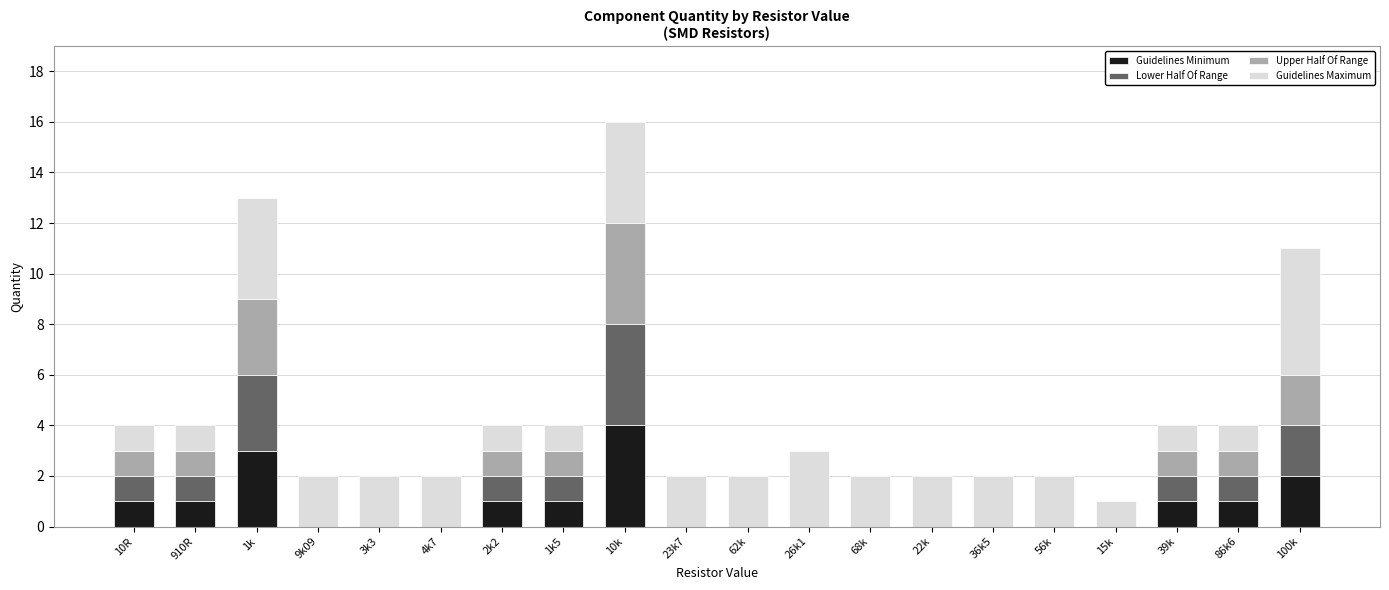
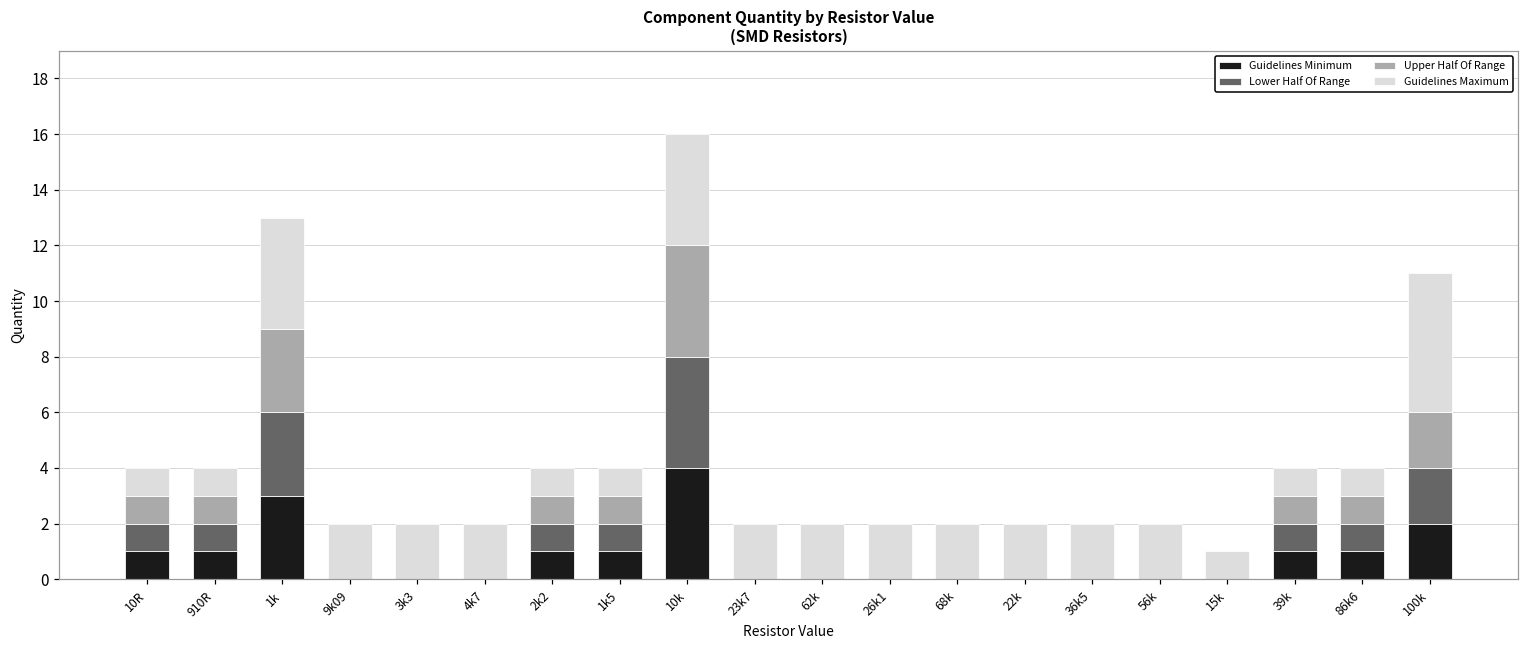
  {
    "Guidelines Minimum": {
      "10R": 1,
      "910R": 1,
      "1k": 3,
      "9k09": 0,
      "3k3": 0,
      "4k7": 0,
      "2k2": 1,
      "1k5": 1,
      "10k": 4,
      "23k7": 0,
      "62k": 0,
      "26k1": 0,
      "68k": 0,
      "22k": 0,
      "36k5": 0,
      "56k": 0,
      "15k": 0,
      "39k": 1,
      "86k6": 1,
      "100k": 2
    },
    "Upper Half Of Range": {
      "10R": 1,
      "910R": 1,
      "1k": 3,
      "9k09": 0,
      "3k3": 0,
      "4k7": 0,
      "2k2": 1,
      "1k5": 1,
      "10k": 4,
      "23k7": 0,
      "62k": 0,
      "26k1": 0,
      "68k": 0,
      "22k": 0,
      "36k5": 0,
      "56k": 0,
      "15k": 0,
      "39k": 1,
      "86k6": 1,
      "100k": 2
    },
    "Guidelines Maximum": {
-     "26k1": 3
+     "26k1": 2
    }
  }
